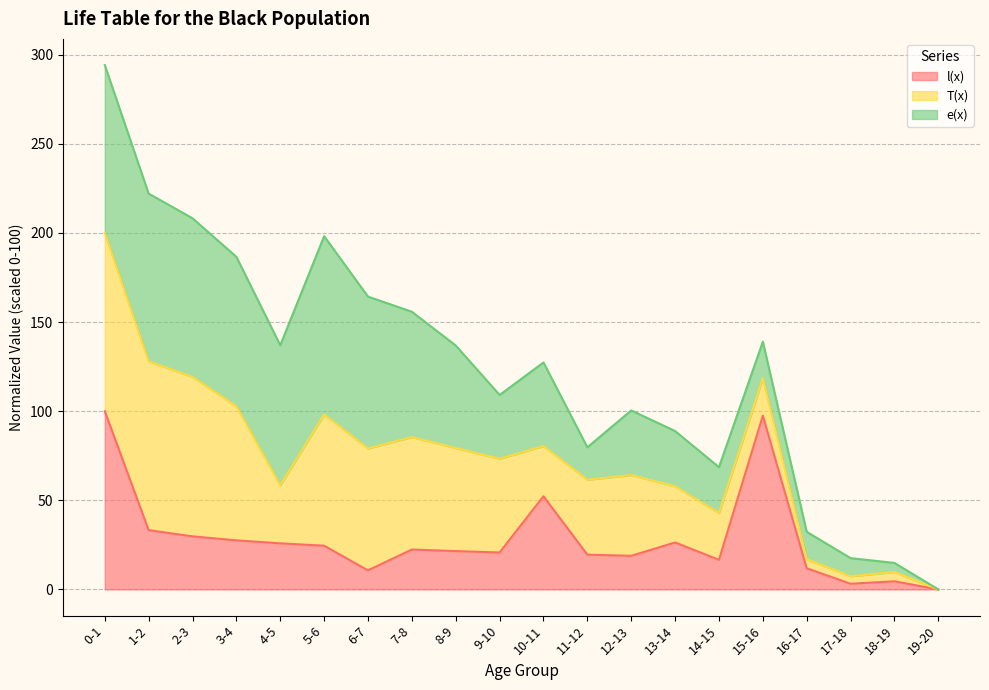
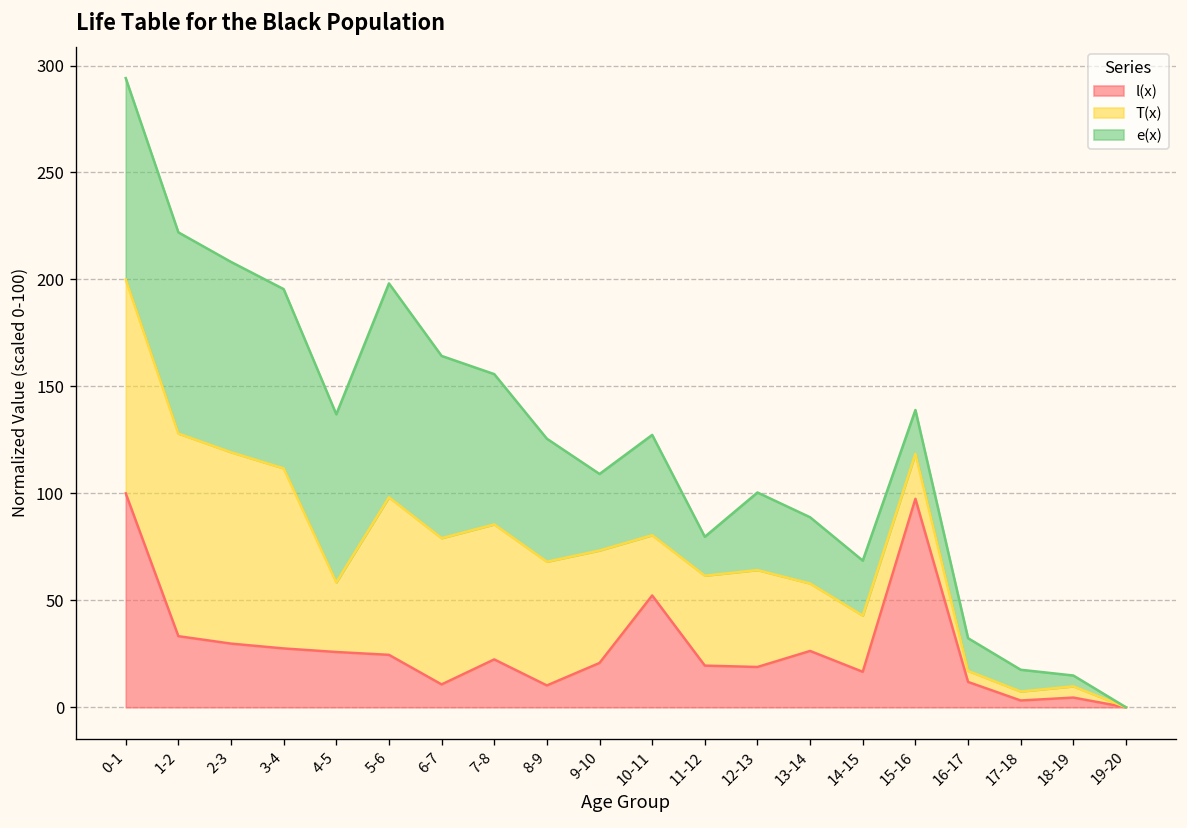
  {
    "l(x)": {
      "0-1": 100,
      "1-2": 33,
      "2-3": 30,
      "3-4": 28,
      "4-5": 26,
      "5-6": 25,
      "6-7": 11,
      "7-8": 22,
-     "8-9": 21,
+     "8-9": 10,
      "9-10": 21,
      "10-11": 52,
      "11-12": 19,
      "12-13": 19,
      "13-14": 26,
      "14-15": 17,
      "15-16": 97,
      "16-17": 12,
      "17-18": 3,
      "18-19": 5
    },
    "T(x)": {
      "0-1": 100,
      "1-2": 95,
      "2-3": 89,
-     "3-4": 75,
+     "3-4": 84,
      "4-5": 33,
      "5-6": 74,
      "6-7": 68,
      "7-8": 63,
      "8-9": 58,
      "9-10": 53,
      "10-11": 28,
      "11-12": 42,
      "12-13": 45,
      "13-14": 32,
      "14-15": 26,
      "15-16": 21,
      "16-17": 5,
      "17-18": 4,
      "18-19": 5
    },
    "e(x)": {
      "0-1": 94,
      "1-2": 94,
      "2-3": 89,
      "3-4": 84,
      "4-5": 79,
      "5-6": 100,
      "6-7": 85,
      "7-8": 70,
      "8-9": 57,
      "9-10": 36,
      "10-11": 47,
      "11-12": 18,
      "12-13": 36,
      "13-14": 31,
      "14-15": 26,
      "15-16": 20,
      "16-17": 15,
      "17-18": 10,
      "18-19": 5
    }
  }
